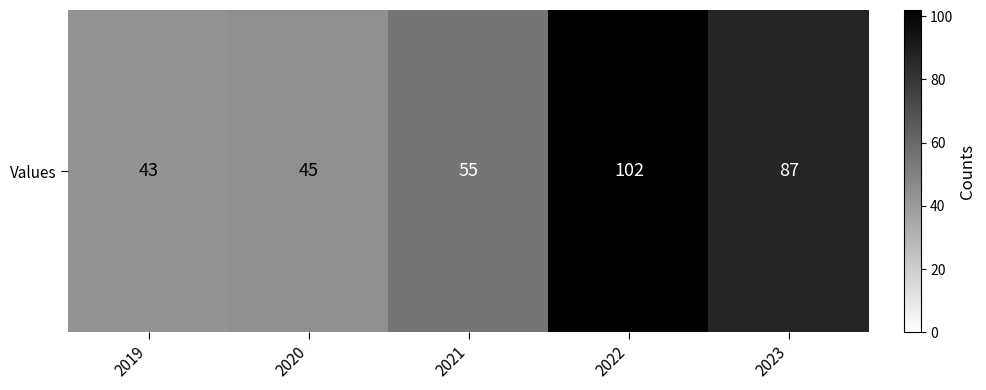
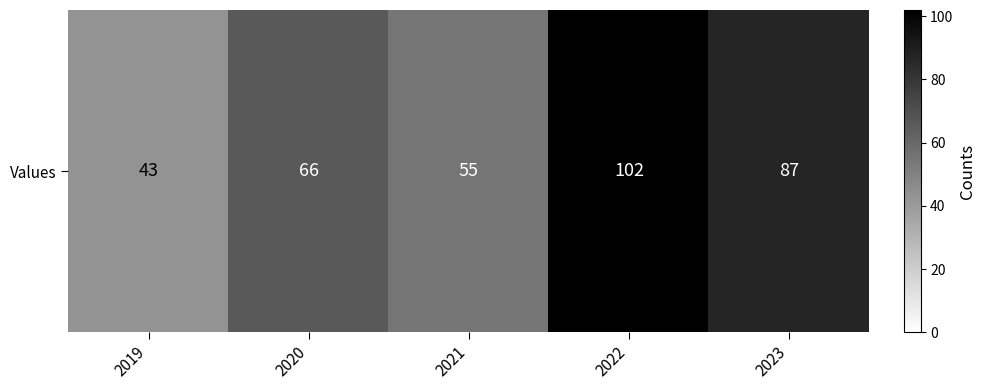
  {
    "Values": {
      "2019": 43,
-     "2020": 45,
+     "2020": 66,
      "2021": 55,
      "2022": 102,
      "2023": 87
    }
  }
